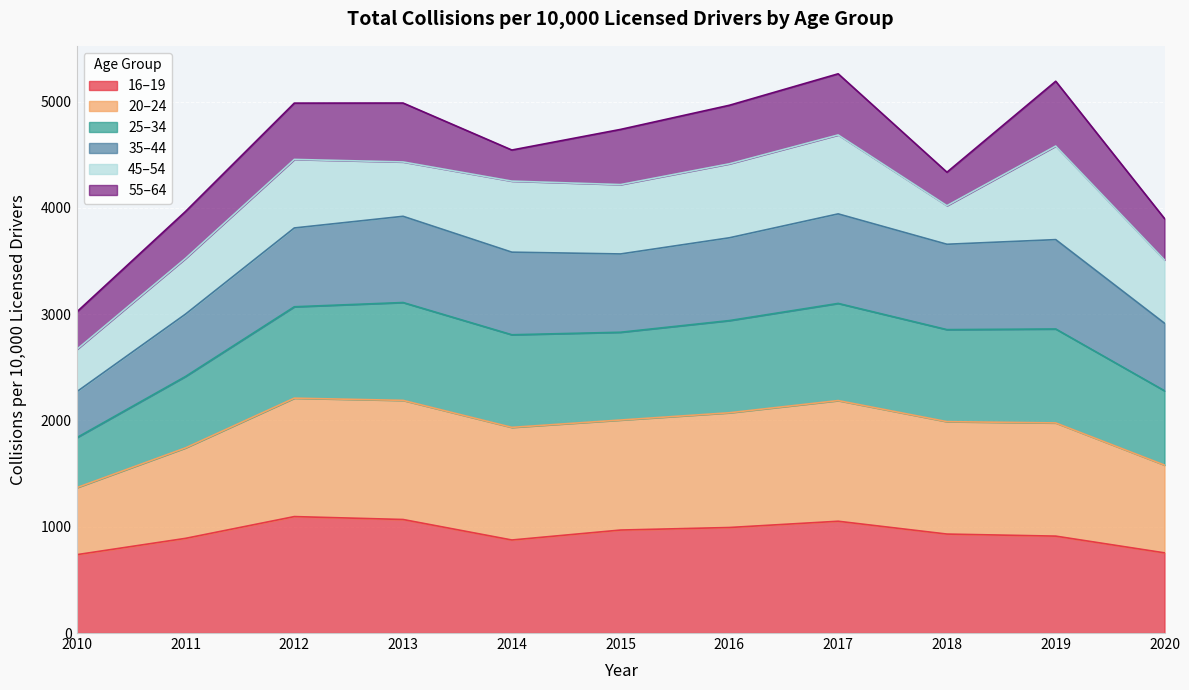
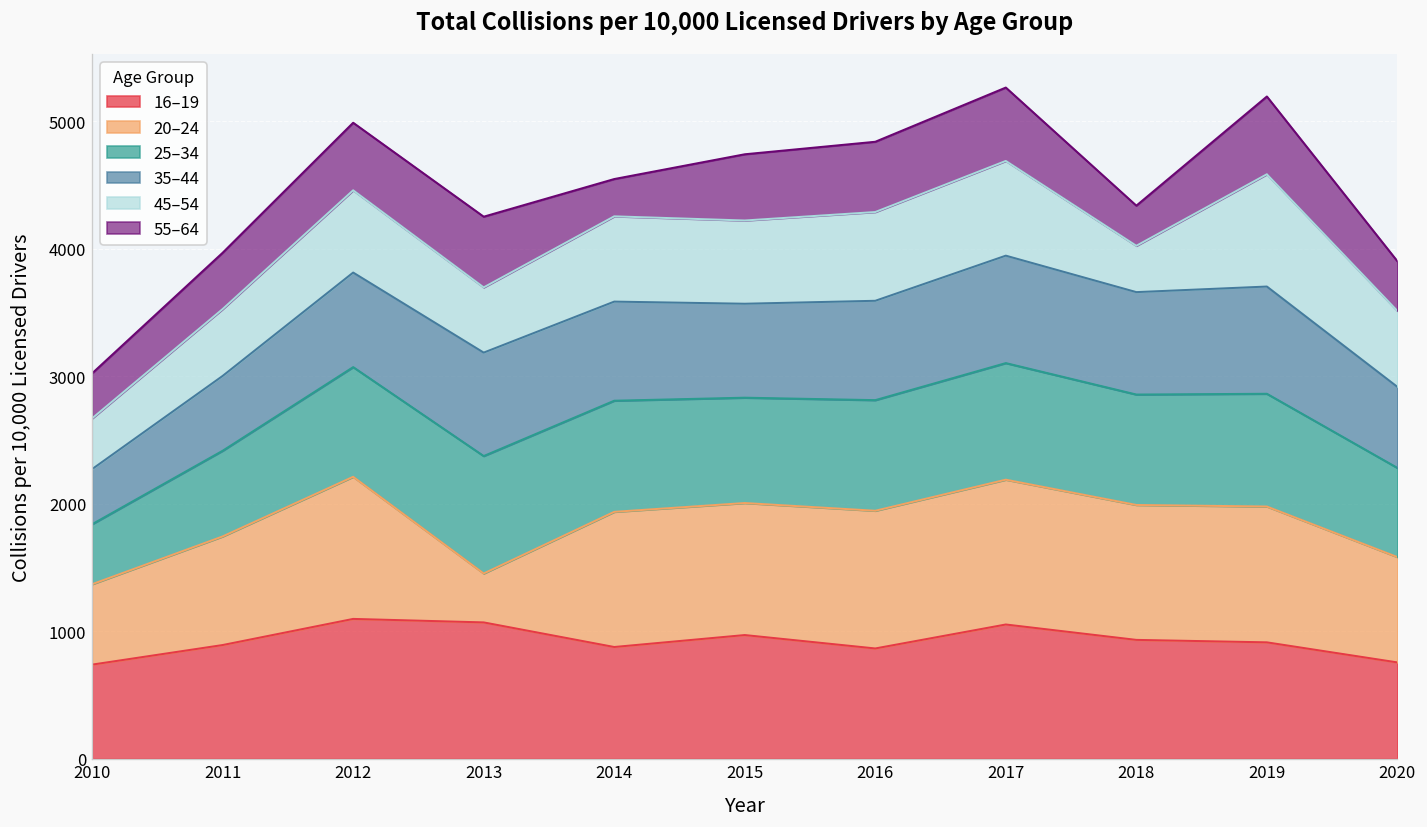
  {
    "16–19": {
      "2010": 740,
      "2011": 890,
      "2012": 1100,
      "2013": 1070,
      "2014": 880,
      "2015": 970,
-     "2016": 990,
+     "2016": 860,
      "2017": 1050,
      "2018": 930,
      "2019": 910,
      "2020": 750
    },
    "20–24": {
      "2010": 630,
      "2011": 850,
      "2012": 1110,
-     "2013": 1120,
+     "2013": 380,
      "2014": 1060,
      "2015": 1040,
      "2016": 1080,
      "2017": 1140,
      "2018": 1060,
      "2019": 1070,
      "2020": 830
    },
    "45–54": {
      "2010": 400,
      "2011": 520,
      "2012": 650,
      "2013": 510,
      "2014": 670,
      "2015": 650,
      "2016": 700,
      "2017": 740,
      "2018": 360,
      "2019": 880,
      "2020": 600
    },
    "55–64": {
      "2010": 350,
      "2011": 440,
      "2012": 530,
      "2013": 550,
      "2014": 290,
      "2015": 520,
      "2016": 550,
      "2017": 580,
      "2018": 310,
      "2019": 610,
      "2020": 390
    }
  }
